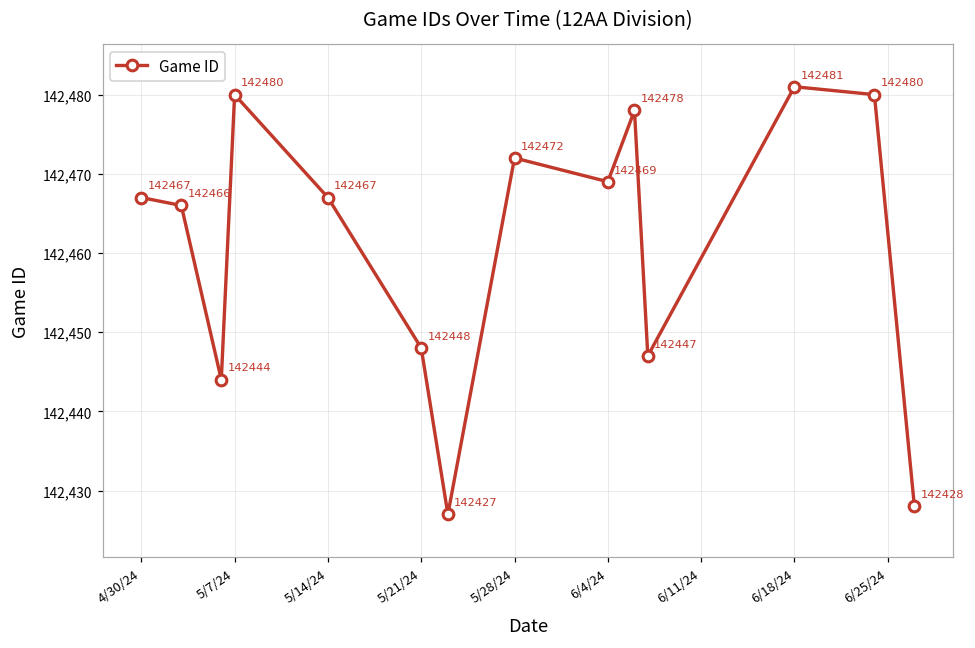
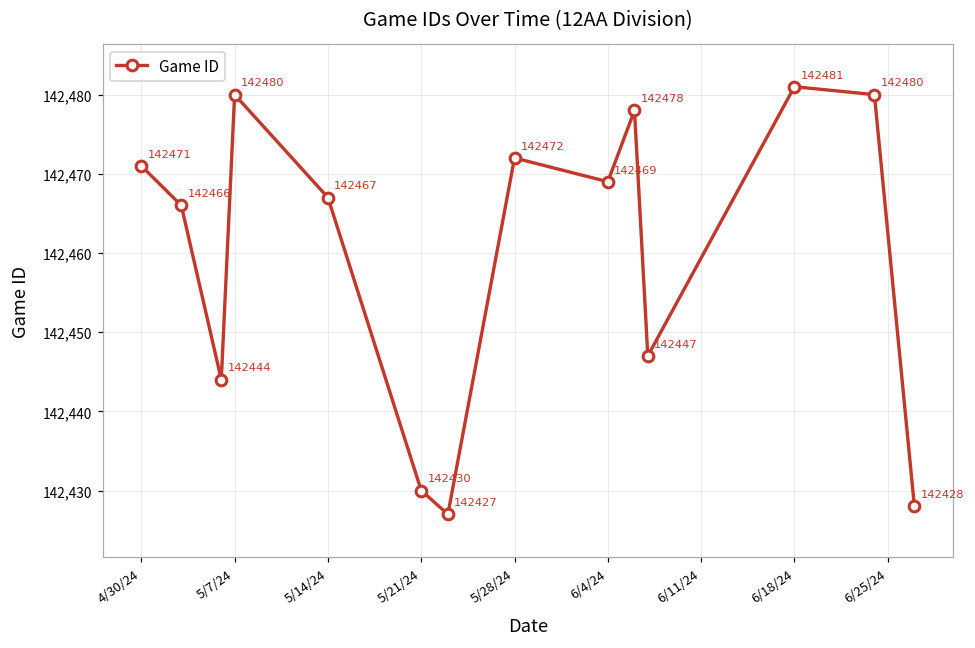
  {
-   "4/30/24": 142467,
+   "4/30/24": 142471,
    "5/7/24": 142480,
    "5/14/24": 142467,
-   "5/21/24": 142448,
+   "5/21/24": 142430,
    "5/28/24": 142472,
    "6/4/24": 142469,
    "6/18/24": 142481
  }
